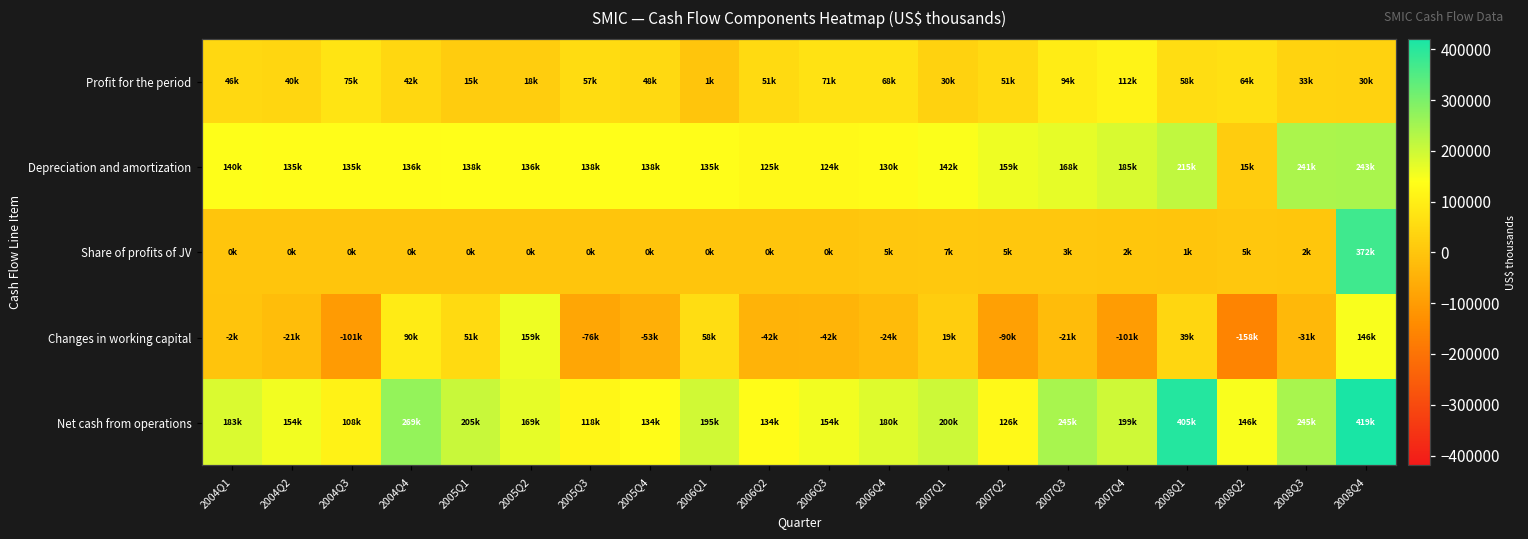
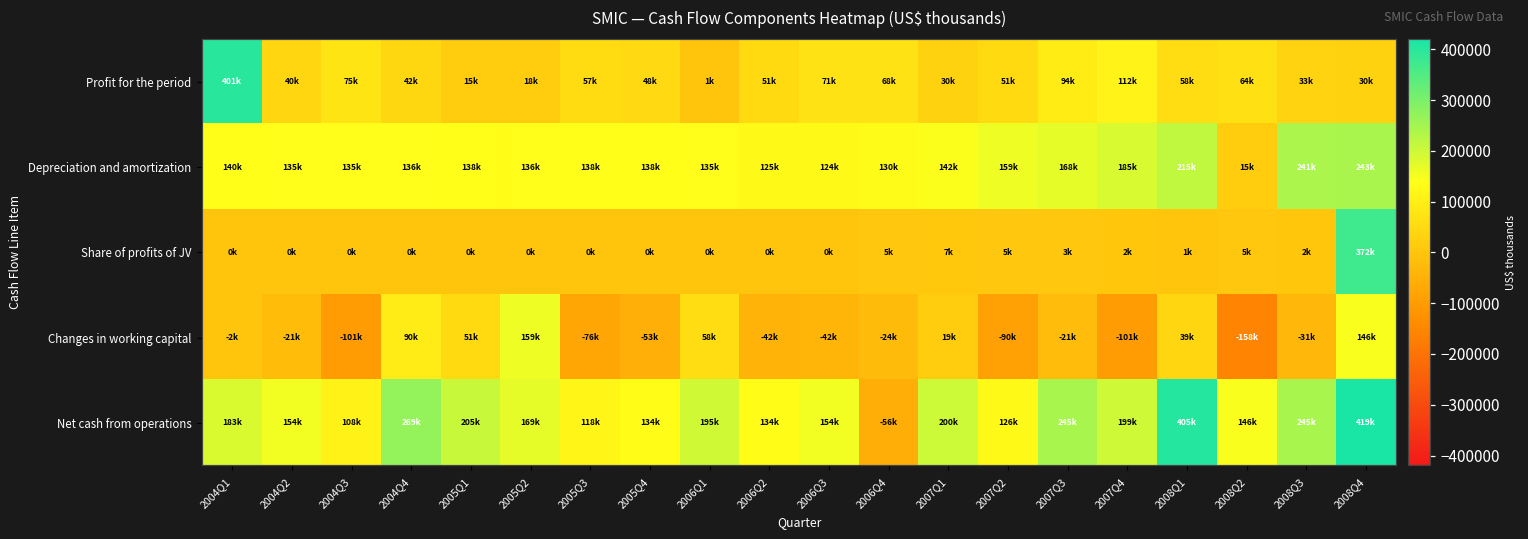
  {
    "Profit for the period": {
-     "2004Q1": "46k",
+     "2004Q1": "401k",
      "2004Q2": "40k",
      "2004Q3": "75k",
      "2004Q4": "42k",
      "2005Q1": "15k",
      "2005Q2": "18k",
      "2005Q3": "57k",
      "2005Q4": "48k",
      "2006Q1": "1k",
      "2006Q2": "51k",
      "2006Q3": "71k",
      "2006Q4": "68k",
      "2007Q1": "30k",
      "2007Q2": "51k",
      "2007Q3": "94k",
      "2007Q4": "112k",
      "2008Q1": "58k",
      "2008Q2": "64k",
      "2008Q3": "33k",
      "2008Q4": "30k"
    },
    "Depreciation and amortization": {
      "2004Q1": "140k",
      "2004Q2": "135k",
      "2004Q3": "135k",
      "2004Q4": "136k",
      "2005Q1": "138k",
      "2005Q2": "136k",
      "2005Q3": "138k",
      "2005Q4": "138k",
      "2006Q1": "135k",
      "2006Q2": "125k",
      "2006Q3": "124k",
      "2006Q4": "130k",
      "2007Q1": "142k",
      "2007Q2": "159k",
      "2007Q3": "168k",
      "2007Q4": "185k",
      "2008Q1": "215k",
      "2008Q2": "15k",
      "2008Q3": "241k",
      "2008Q4": "243k"
    },
    "Share of profits of JV": {
      "2004Q1": "0k",
      "2004Q2": "0k",
      "2004Q3": "0k",
      "2004Q4": "0k",
      "2005Q1": "0k",
      "2005Q2": "0k",
      "2005Q3": "0k",
      "2005Q4": "0k",
      "2006Q1": "0k",
      "2006Q2": "0k",
      "2006Q3": "0k",
      "2006Q4": "5k",
      "2007Q1": "7k",
      "2007Q2": "5k",
      "2007Q3": "3k",
      "2007Q4": "2k",
      "2008Q1": "1k",
      "2008Q2": "5k",
      "2008Q3": "2k",
      "2008Q4": "372k"
    },
    "Changes in working capital": {
      "2004Q1": "-2k",
      "2004Q2": "-21k",
      "2004Q3": "-101k",
      "2004Q4": "90k",
      "2005Q1": "51k",
      "2005Q2": "159k",
      "2005Q3": "-76k",
      "2005Q4": "-53k",
      "2006Q1": "58k",
      "2006Q2": "-42k",
      "2006Q3": "-42k",
      "2006Q4": "-24k",
      "2007Q1": "19k",
      "2007Q2": "-90k",
      "2007Q3": "-21k",
      "2007Q4": "-101k",
      "2008Q1": "39k",
      "2008Q2": "-158k",
      "2008Q3": "-31k",
      "2008Q4": "146k"
    },
    "Net cash from operations": {
      "2004Q1": "183k",
      "2004Q2": "154k",
      "2004Q3": "108k",
      "2004Q4": "269k",
      "2005Q1": "205k",
      "2005Q2": "169k",
      "2005Q3": "118k",
      "2005Q4": "134k",
      "2006Q1": "195k",
      "2006Q2": "134k",
      "2006Q3": "154k",
-     "2006Q4": "180k",
+     "2006Q4": "-56k",
      "2007Q1": "200k",
      "2007Q2": "126k",
      "2007Q3": "245k",
      "2007Q4": "199k",
      "2008Q1": "405k",
      "2008Q2": "146k",
      "2008Q3": "245k",
      "2008Q4": "419k"
    }
  }
